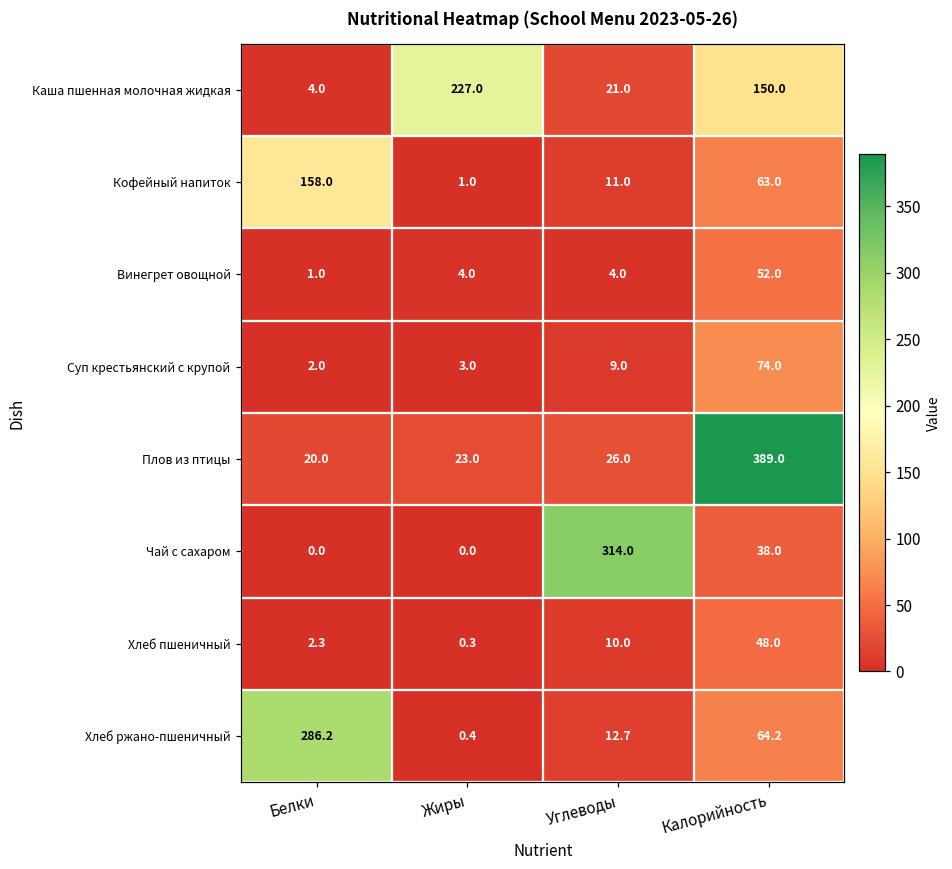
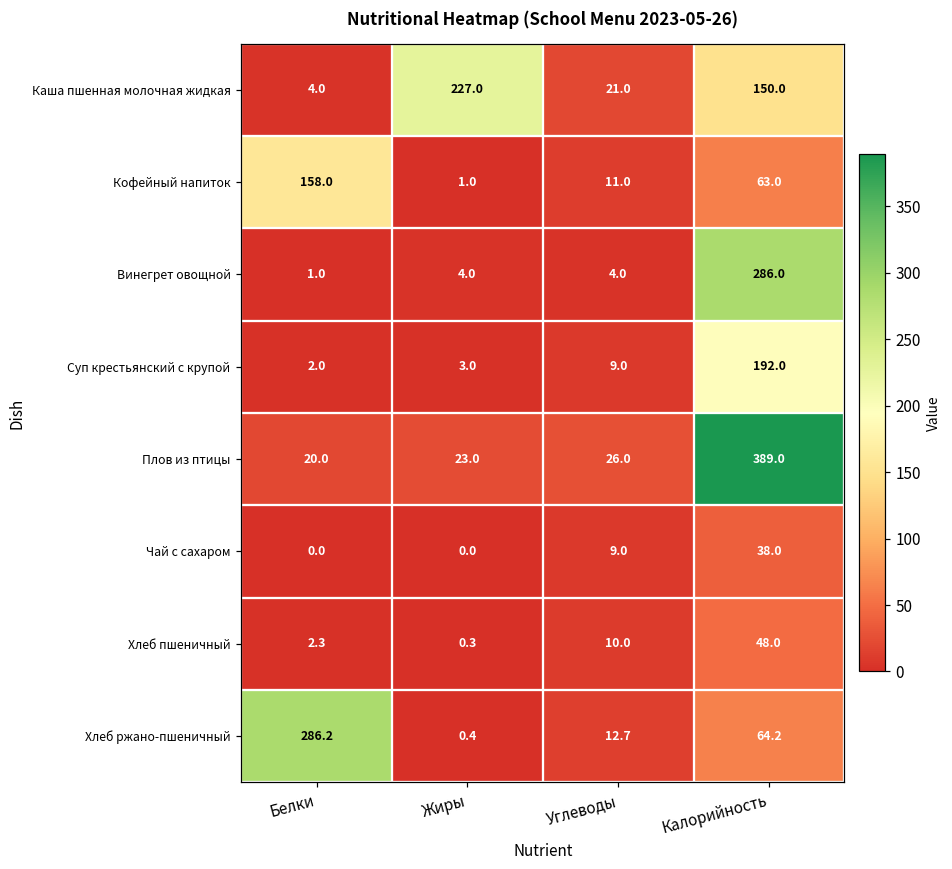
  {
    "Каша пшенная молочная жидкая": {
      "Белки": 4.0,
      "Жиры": 227.0,
      "Углеводы": 21.0,
      "Калорийность": 150.0
    },
    "Кофейный напиток": {
      "Белки": 158.0,
      "Жиры": 1.0,
      "Углеводы": 11.0,
      "Калорийность": 63.0
    },
    "Винегрет овощной": {
      "Белки": 1.0,
      "Жиры": 4.0,
      "Углеводы": 4.0,
-     "Калорийность": 52.0
+     "Калорийность": 286.0
    },
    "Суп крестьянский с крупой": {
      "Белки": 2.0,
      "Жиры": 3.0,
      "Углеводы": 9.0,
-     "Калорийность": 74.0
+     "Калорийность": 192.0
    },
    "Плов из птицы": {
      "Белки": 20.0,
      "Жиры": 23.0,
      "Углеводы": 26.0,
      "Калорийность": 389.0
    },
    "Чай с сахаром": {
      "Белки": 0.0,
      "Жиры": 0.0,
-     "Углеводы": 314.0,
+     "Углеводы": 9.0,
      "Калорийность": 38.0
    },
    "Хлеб пшеничный": {
      "Белки": 2.3,
      "Жиры": 0.3,
      "Углеводы": 10.0,
      "Калорийность": 48.0
    },
    "Хлеб ржано-пшеничный": {
      "Белки": 286.2,
      "Жиры": 0.4,
      "Углеводы": 12.7,
      "Калорийность": 64.2
    }
  }
